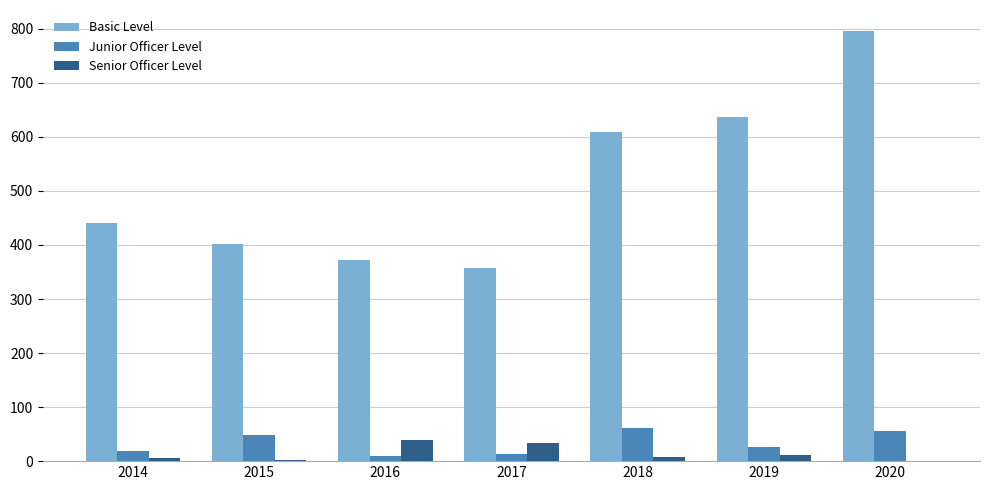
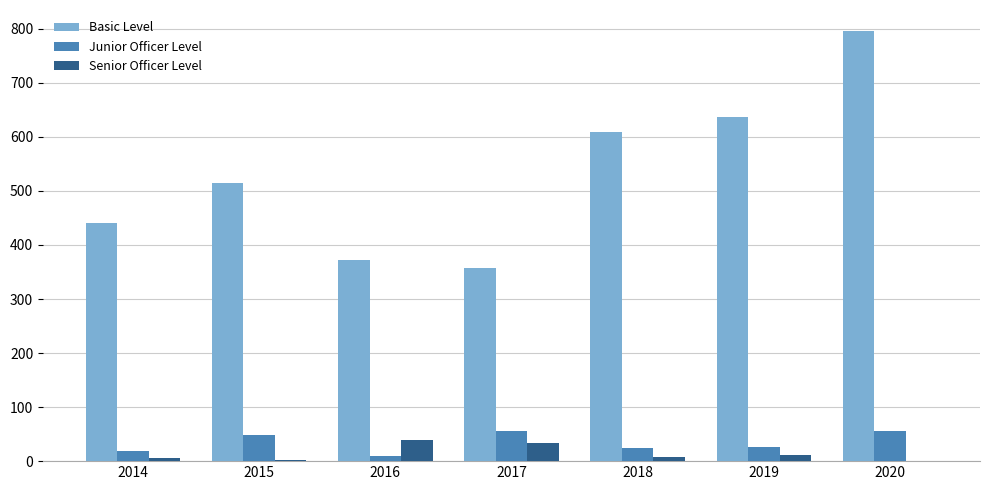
  {
    "Basic Level": {
      "2014": 440,
-     "2015": 400,
+     "2015": 520,
      "2016": 370,
      "2017": 360,
      "2018": 610,
      "2019": 640,
      "2020": 800
    },
    "Junior Officer Level": {
      "2014": 20,
      "2015": 50,
      "2016": 10,
-     "2017": 10,
-     "2018": 60,
+     "2017": 60,
+     "2018": 30,
      "2019": 30,
      "2020": 60
    },
    "Senior Officer Level": {
      "2014": 10,
      "2016": 40,
      "2017": 30,
      "2018": 10,
      "2019": 10
    }
  }
